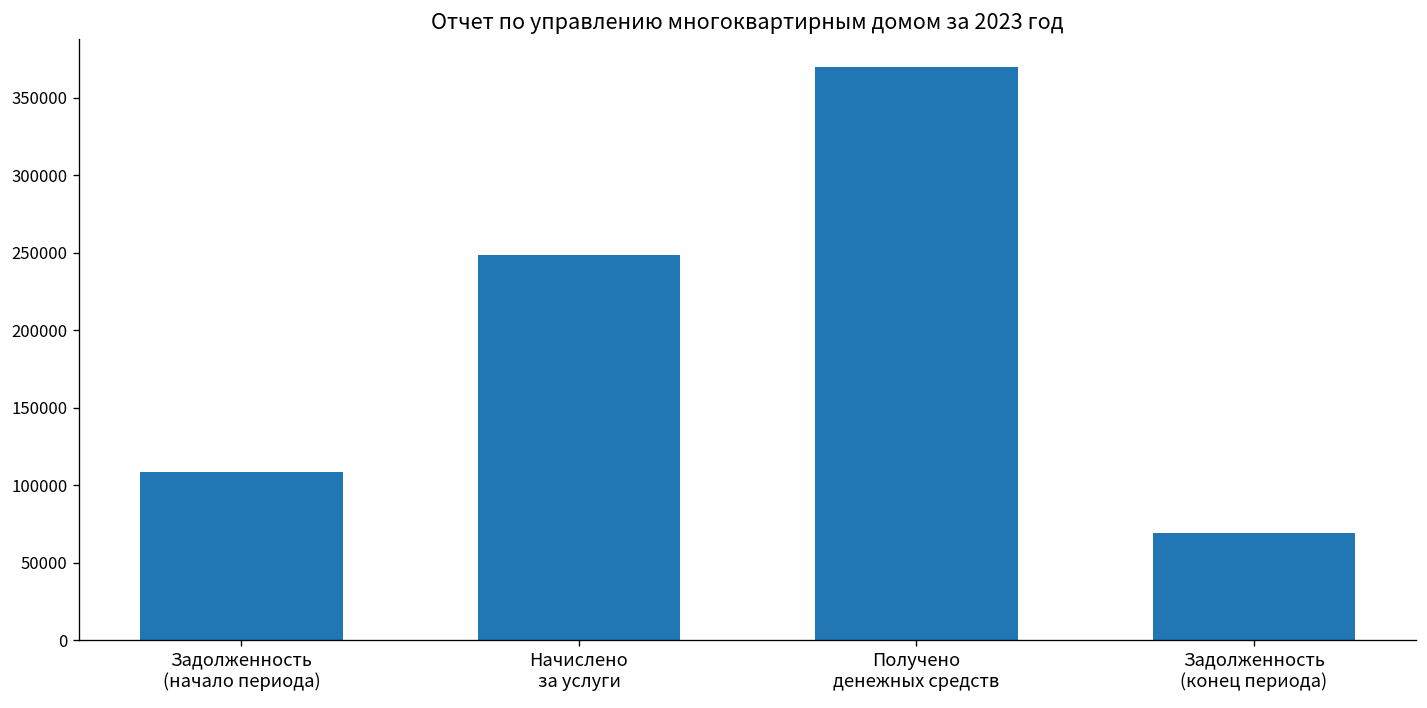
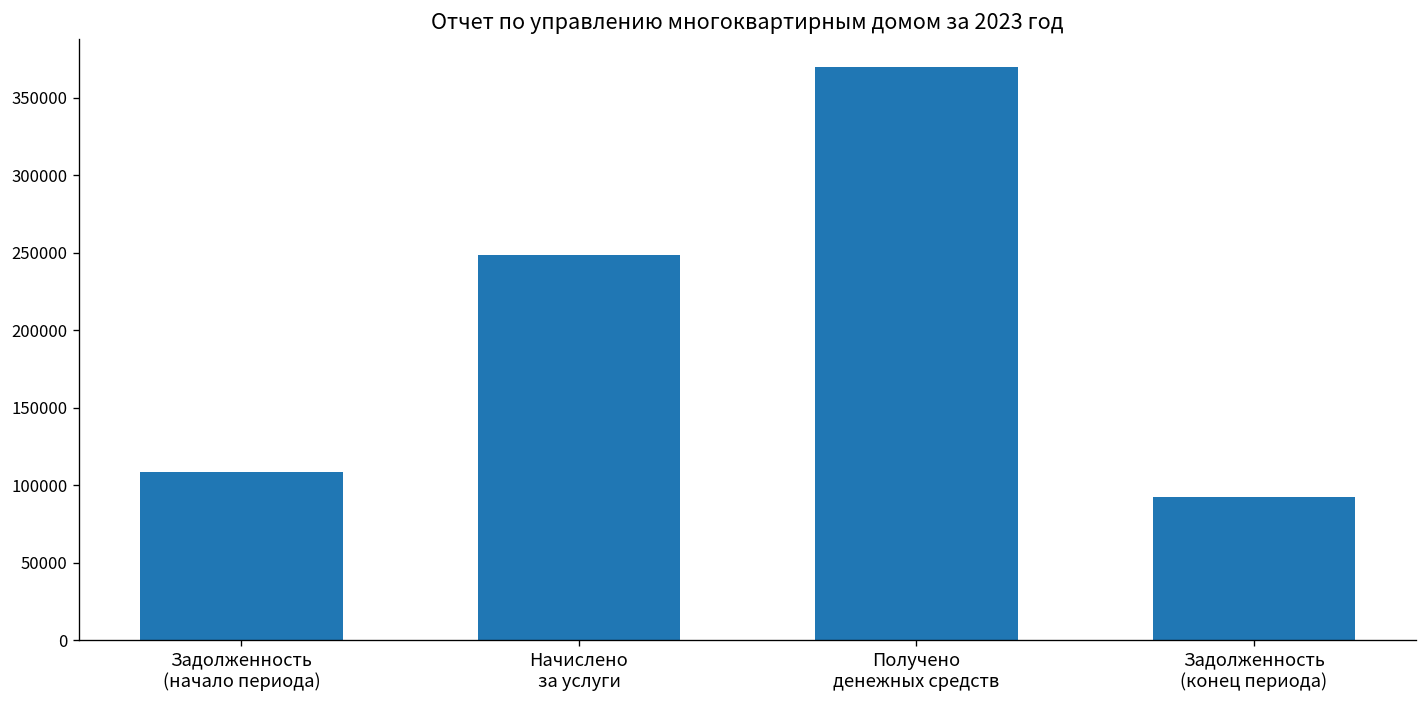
  {
    "Задолженность (начало периода)": 108000,
    "Начислено за услуги": 248000,
    "Получено денежных средств": 369000,
-   "Задолженность (конец периода)": 69000
+   "Задолженность (конец периода)": 92000
  }
